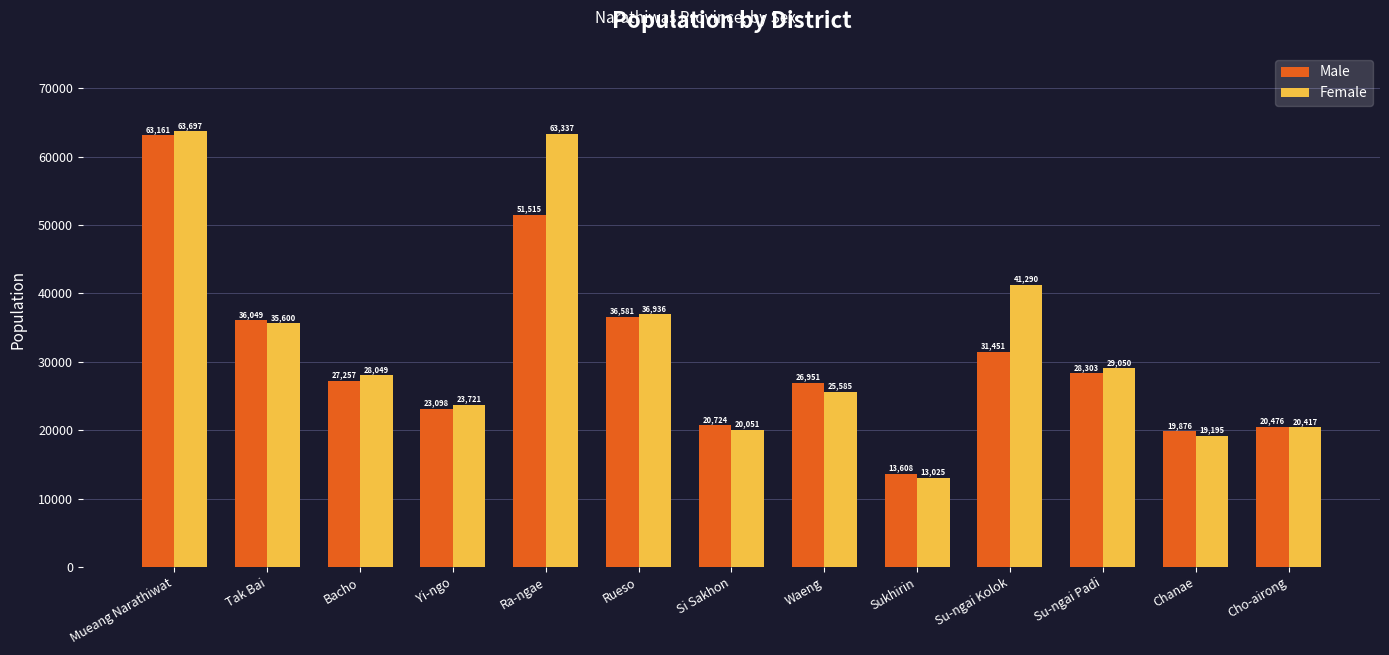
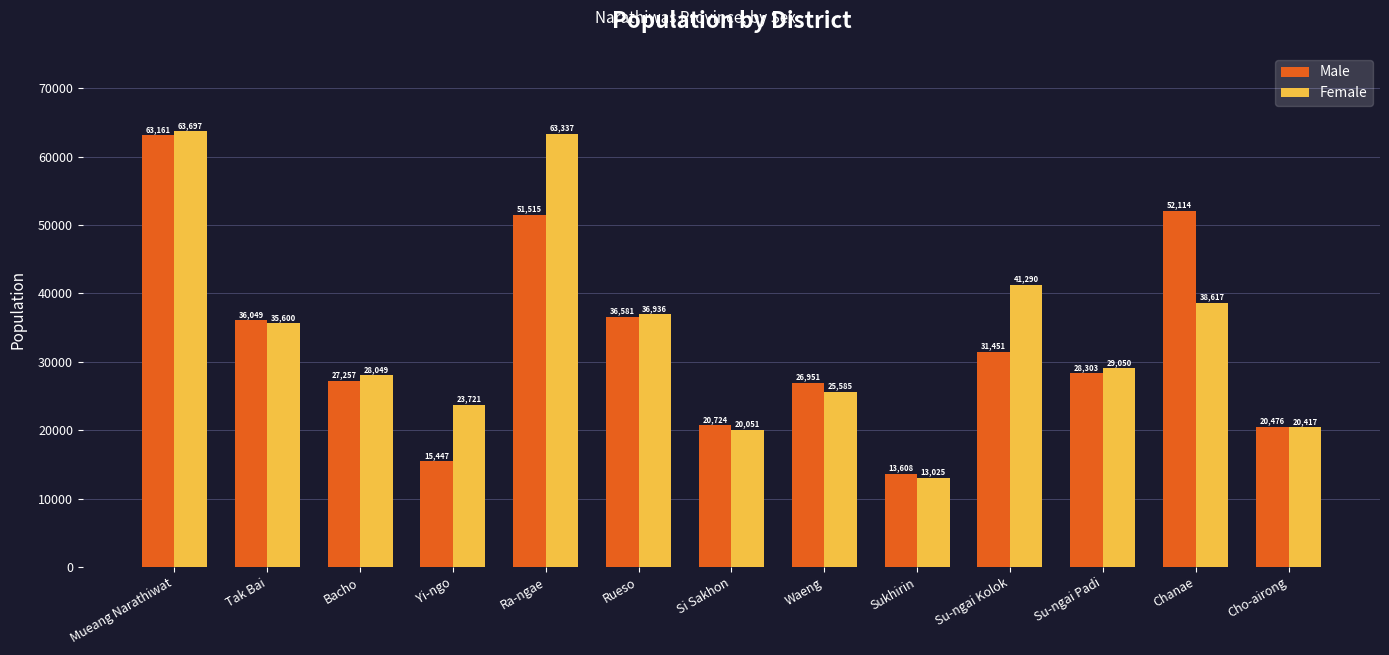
  {
    "Male": {
      "Mueang Narathiwat": "63,161",
      "Tak Bai": "36,049",
      "Bacho": "27,257",
-     "Yi-ngo": "23,098",
+     "Yi-ngo": "15,447",
      "Ra-ngae": "51,515",
      "Rueso": "36,581",
      "Si Sakhon": "20,724",
      "Waeng": "26,951",
      "Sukhirin": "13,608",
      "Su-ngai Kolok": "31,451",
      "Su-ngai Padi": "28,303",
-     "Chanae": "19,876",
+     "Chanae": "52,114",
      "Cho-airong": "20,476"
    },
    "Female": {
      "Mueang Narathiwat": "63,697",
      "Tak Bai": "35,600",
      "Bacho": "28,049",
      "Yi-ngo": "23,721",
      "Ra-ngae": "63,337",
      "Rueso": "36,936",
      "Si Sakhon": "20,051",
      "Waeng": "25,585",
      "Sukhirin": "13,025",
      "Su-ngai Kolok": "41,290",
      "Su-ngai Padi": "29,050",
-     "Chanae": "19,195",
+     "Chanae": "38,617",
      "Cho-airong": "20,417"
    }
  }
